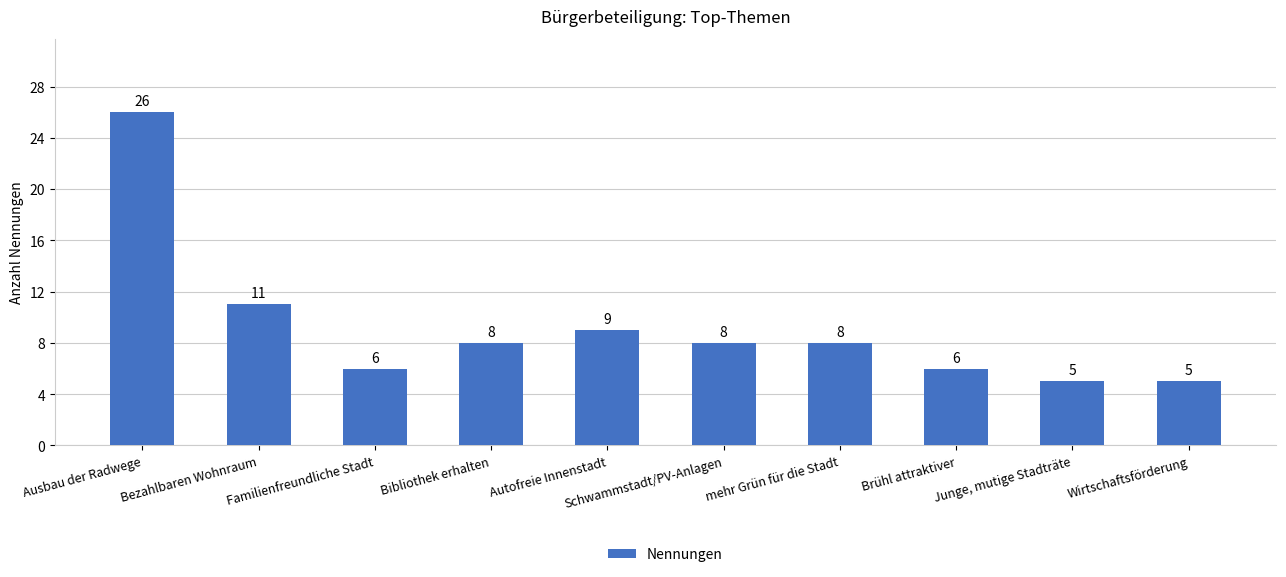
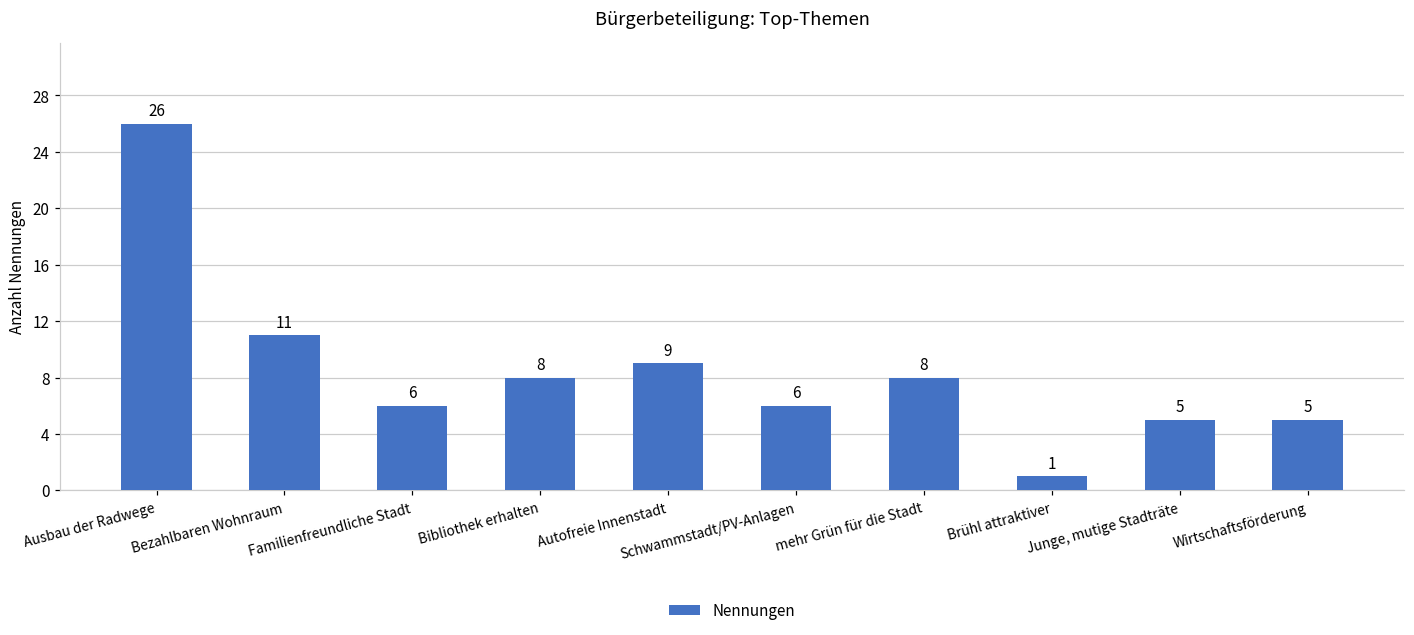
  {
    "Ausbau der Radwege": 26,
    "Bezahlbaren Wohnraum": 11,
    "Familienfreundliche Stadt": 6,
    "Bibliothek erhalten": 8,
    "Autofreie Innenstadt": 9,
-   "Schwammstadt/PV-Anlagen": 8,
+   "Schwammstadt/PV-Anlagen": 6,
    "mehr Grün für die Stadt": 8,
-   "Brühl attraktiver": 6,
+   "Brühl attraktiver": 1,
    "Junge, mutige Stadträte": 5,
    "Wirtschaftsförderung": 5
  }
